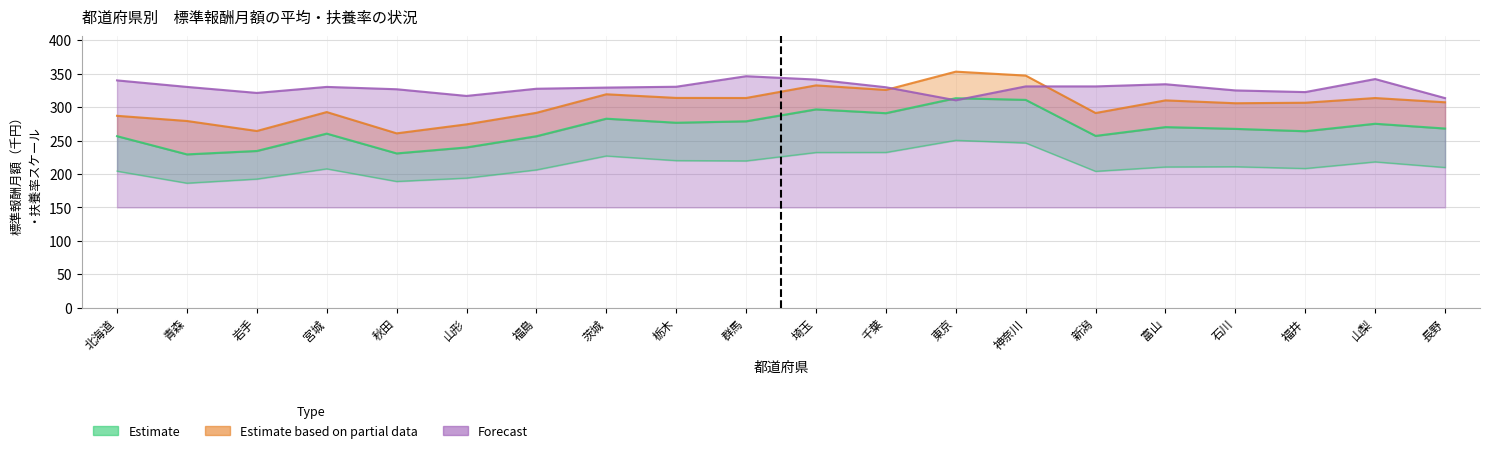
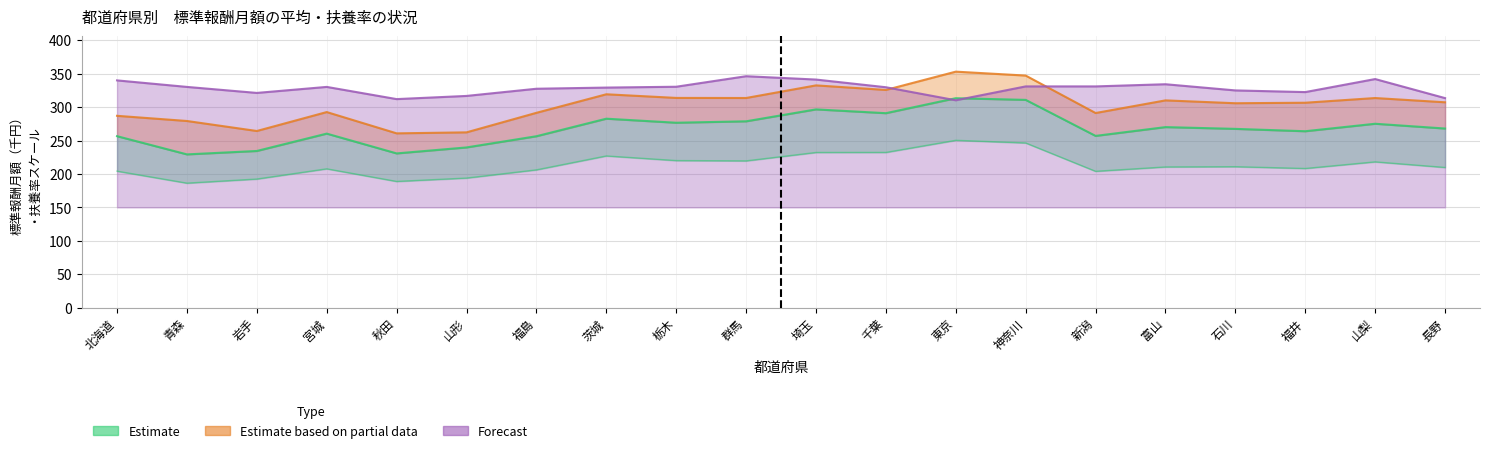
  {
    "Estimate based on partial data": {
      "北海道": 290,
      "青森": 280,
      "岩手": 260,
      "宮城": 290,
      "秋田": 260,
-     "山形": 270,
+     "山形": 260,
      "福島": 290,
      "茨城": 320,
      "栃木": 310,
      "群馬": 310,
      "埼玉": 330,
      "千葉": 330,
      "東京": 350,
      "神奈川": 350,
      "新潟": 290,
      "富山": 310,
      "石川": 310,
      "福井": 310,
      "山梨": 310,
      "長野": 310
    },
    "Forecast": {
      "北海道": 340,
      "青森": 330,
      "岩手": 320,
      "宮城": 330,
-     "秋田": 330,
+     "秋田": 310,
      "山形": 320,
      "福島": 330,
      "茨城": 330,
      "栃木": 330,
      "群馬": 350,
      "埼玉": 340,
      "千葉": 330,
      "神奈川": 330,
      "新潟": 330,
      "富山": 330,
      "石川": 330,
      "福井": 320,
      "山梨": 340,
      "長野": 310
    }
  }
